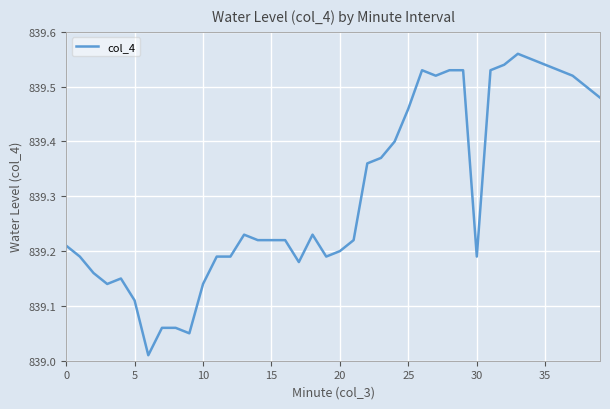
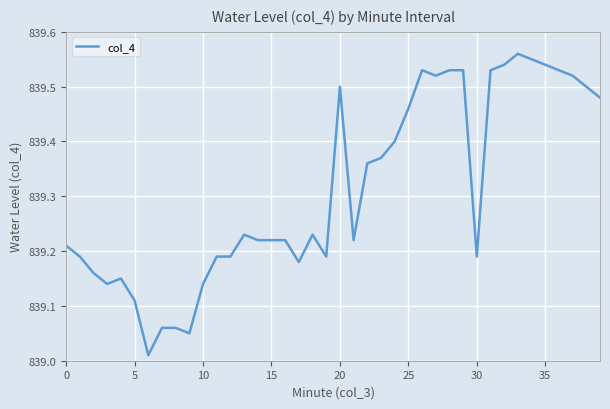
  {
    "0": 839.21,
    "5": 839.11,
    "10": 839.14,
    "15": 839.22,
-   "20": 839.2,
+   "20": 839.5,
    "25": 839.46,
    "30": 839.19,
    "35": 839.54
  }
